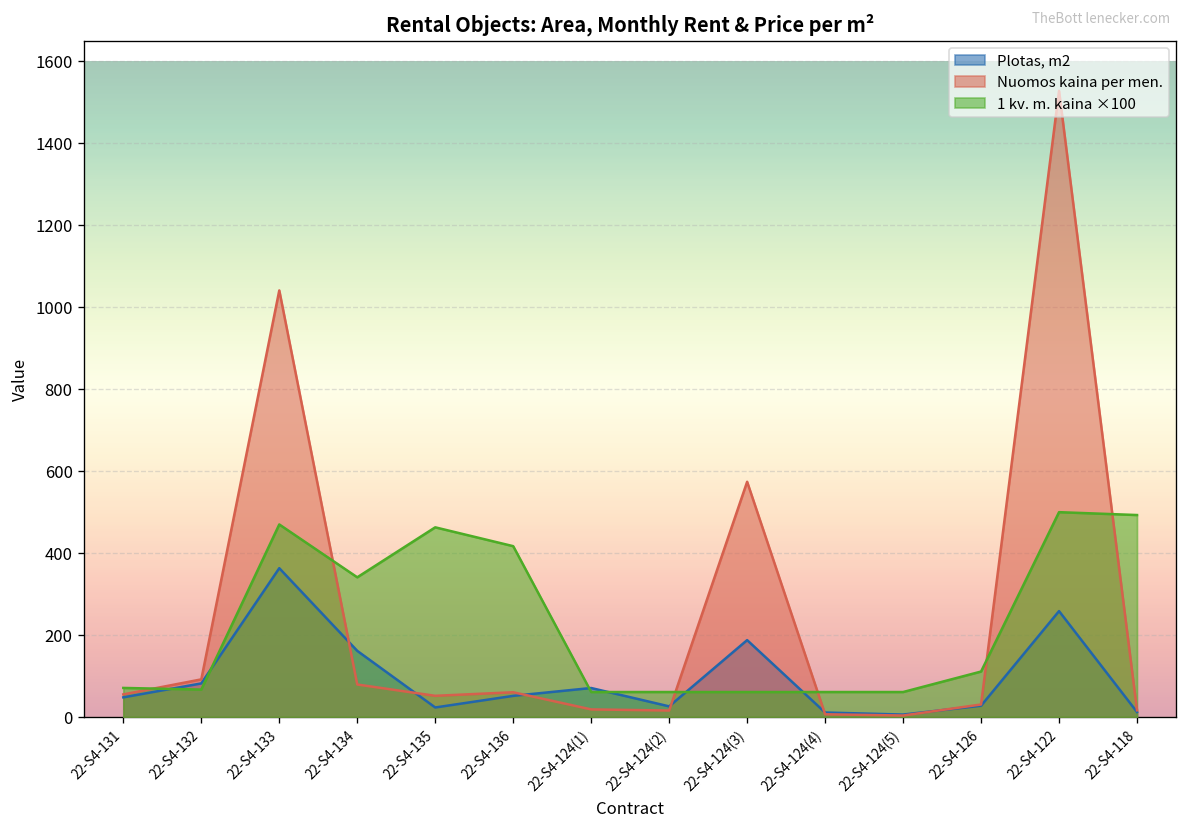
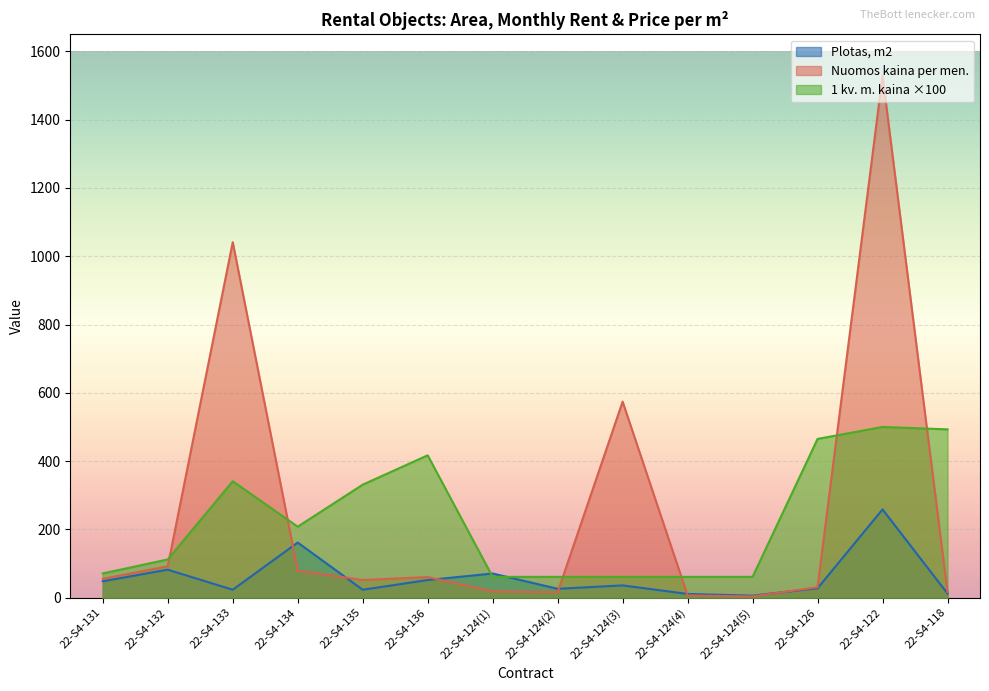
  {
    "Plotas, m2": {
      "22-S4-132": 80,
-     "22-S4-133": 360,
+     "22-S4-133": 20,
      "22-S4-134": 160,
      "22-S4-135": 20,
      "22-S4-136": 50,
      "22-S4-124(1)": 70,
      "22-S4-124(2)": 30,
-     "22-S4-124(3)": 190,
+     "22-S4-124(3)": 40,
      "22-S4-122": 260
    },
    "Nuomos kaina per men.": {
      "22-S4-132": 90,
      "22-S4-133": 1040,
      "22-S4-134": 80,
      "22-S4-135": 50,
      "22-S4-136": 60,
      "22-S4-124(1)": 20,
      "22-S4-124(2)": 20,
      "22-S4-124(3)": 570
    },
    "1 kv. m. kaina ×100": {
      "22-S4-131": 70,
-     "22-S4-132": 70,
-     "22-S4-133": 470,
-     "22-S4-134": 340,
-     "22-S4-135": 460,
+     "22-S4-132": 110,
+     "22-S4-133": 340,
+     "22-S4-134": 210,
+     "22-S4-135": 330,
      "22-S4-136": 420,
      "22-S4-124(1)": 60,
      "22-S4-124(2)": 60,
      "22-S4-124(3)": 60,
      "22-S4-124(4)": 60,
      "22-S4-124(5)": 60,
-     "22-S4-126": 110,
+     "22-S4-126": 470,
      "22-S4-122": 500,
      "22-S4-118": 490
    }
  }
